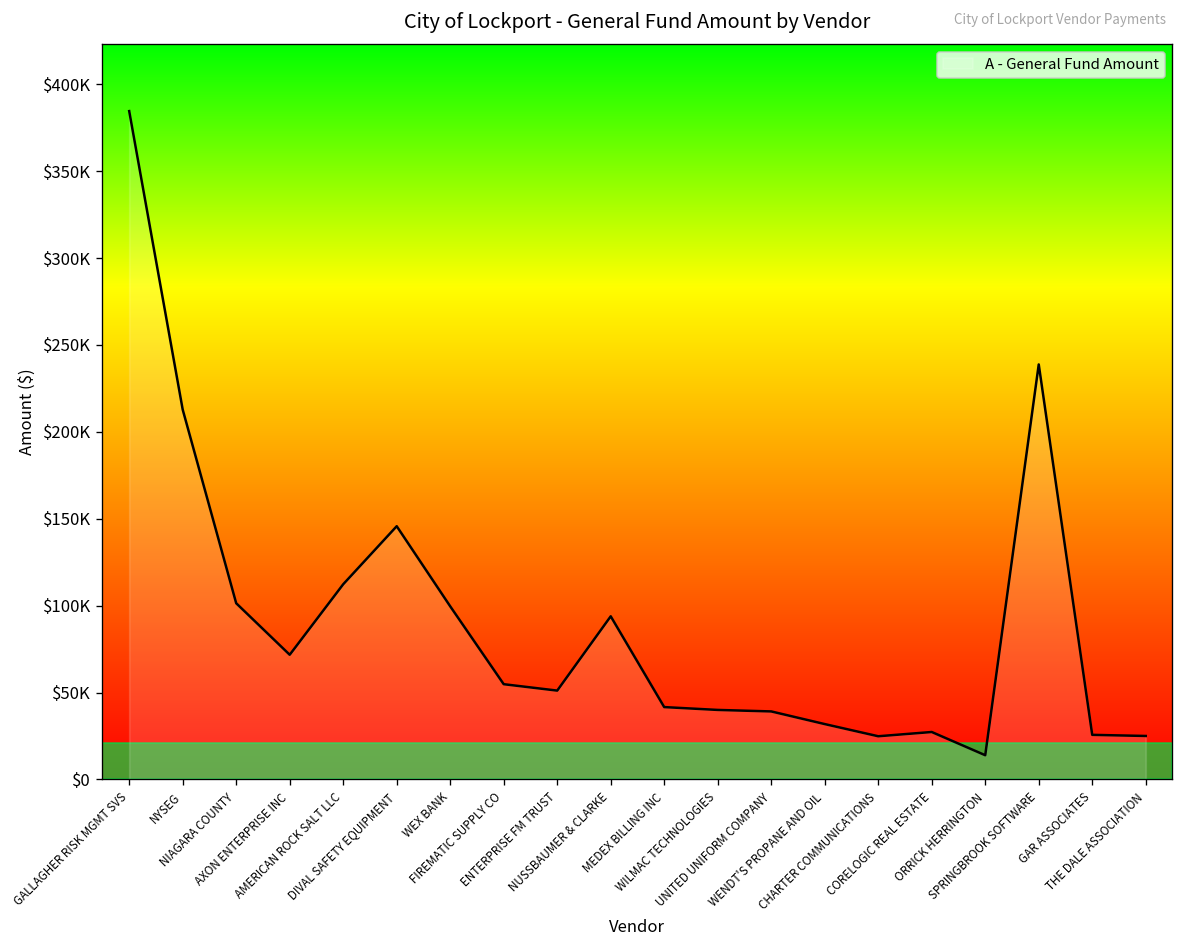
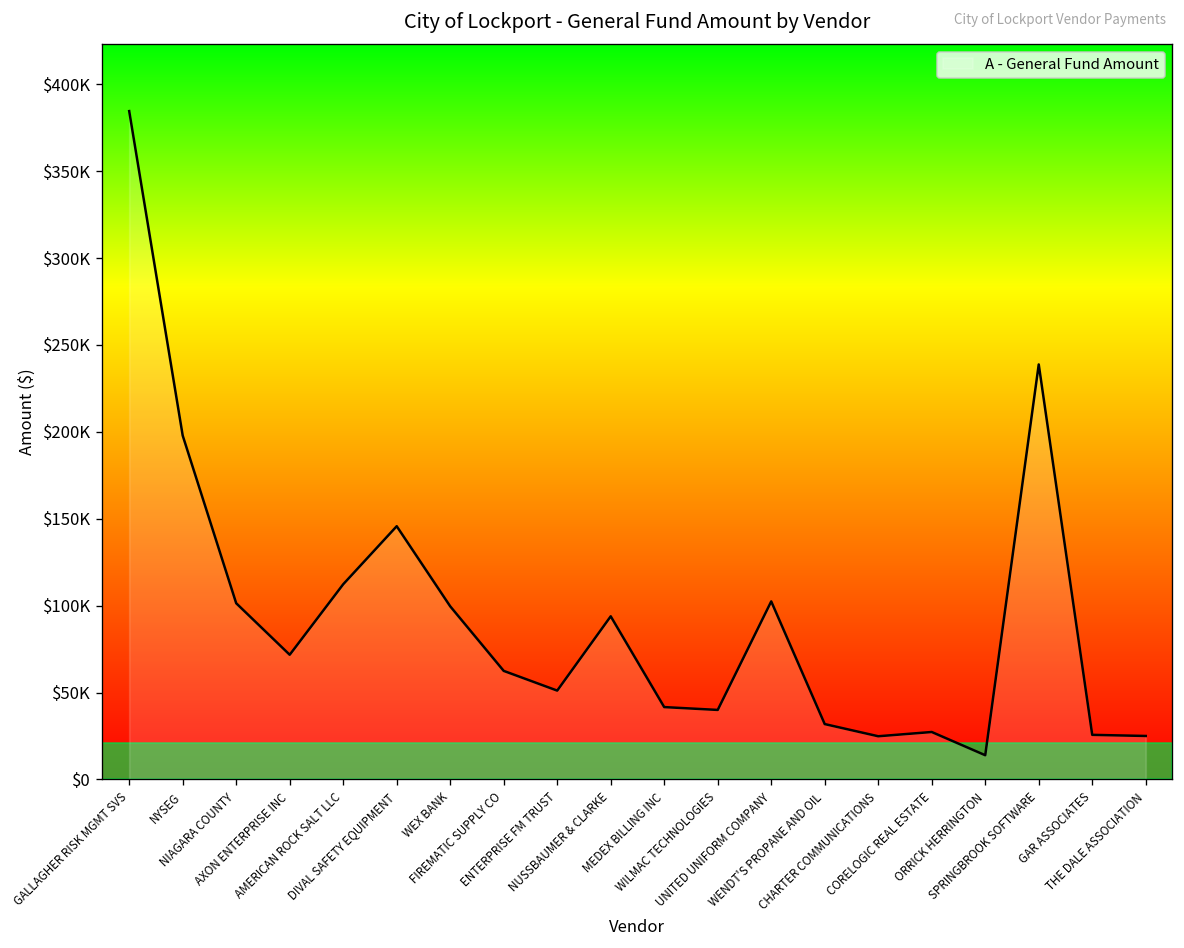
  {
    "GALLAGHER RISK MGMT SVS": "$385000",
-   "NYSEG": "$213000",
+   "NYSEG": "$198000",
    "NIAGARA COUNTY": "$101000",
    "AXON ENTERPRISE INC": "$72000",
    "AMERICAN ROCK SALT LLC": "$112000",
    "DIVAL SAFETY EQUIPMENT": "$146000",
    "WEX BANK": "$100000",
-   "FIREMATIC SUPPLY CO": "$55000",
+   "FIREMATIC SUPPLY CO": "$62000",
    "ENTERPRISE FM TRUST": "$51000",
    "NUSSBAUMER & CLARKE": "$94000",
    "MEDEX BILLING INC": "$42000",
    "WILMAC TECHNOLOGIES": "$40000",
-   "UNITED UNIFORM COMPANY": "$39000",
+   "UNITED UNIFORM COMPANY": "$102000",
    "WENDT'S PROPANE AND OIL": "$32000",
    "CHARTER COMMUNICATIONS": "$25000",
    "CORELOGIC REAL ESTATE": "$27000",
    "SPRINGBROOK SOFTWARE": "$239000",
    "GAR ASSOCIATES": "$26000",
    "THE DALE ASSOCIATION": "$25000"
  }
